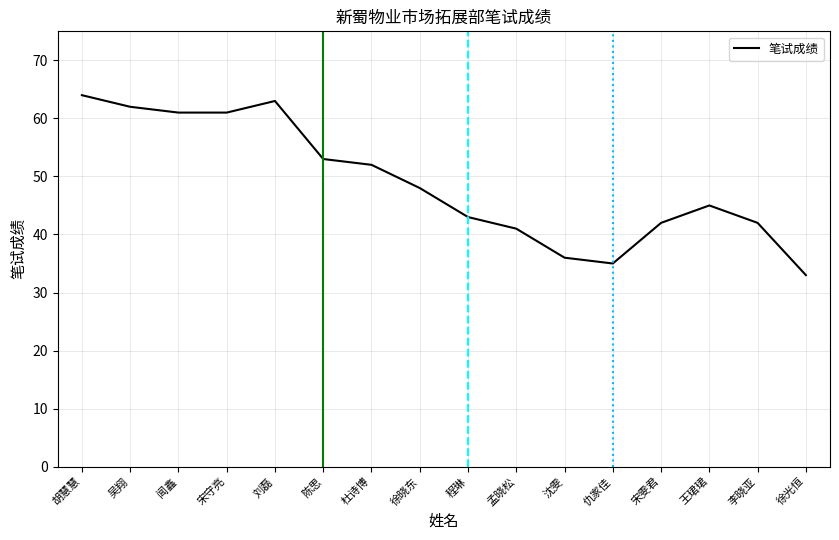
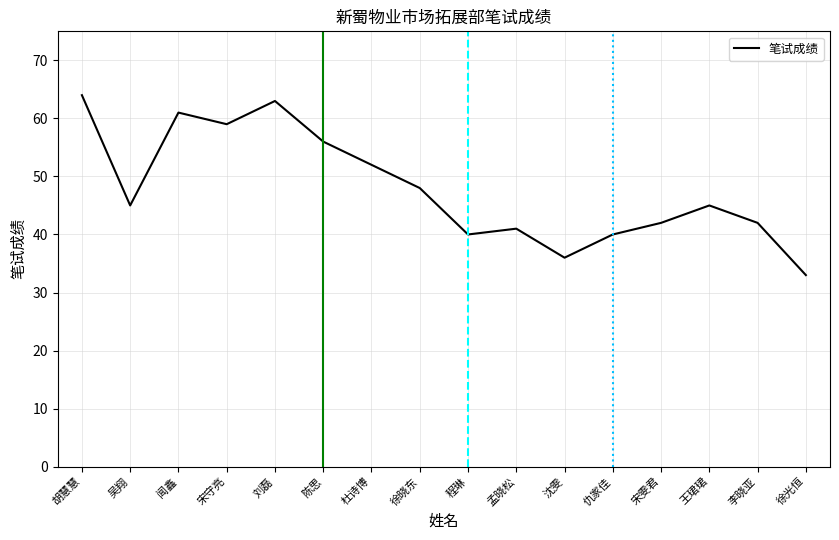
  {
    "胡慧慧": 64,
-   "吴翔": 62,
+   "吴翔": 45,
    "闻鑫": 61,
-   "宋守亮": 61,
+   "宋守亮": 59,
    "刘磊": 63,
-   "陈思": 53,
+   "陈思": 56,
    "杜诗博": 52,
    "徐晓东": 48,
-   "程琳": 43,
+   "程琳": 40,
    "孟晓松": 41,
    "沈雯": 36,
-   "仇家佳": 35,
+   "仇家佳": 40,
    "宋雯君": 42,
    "王珺珺": 45,
    "李晓亚": 42,
    "徐光恒": 33
  }
